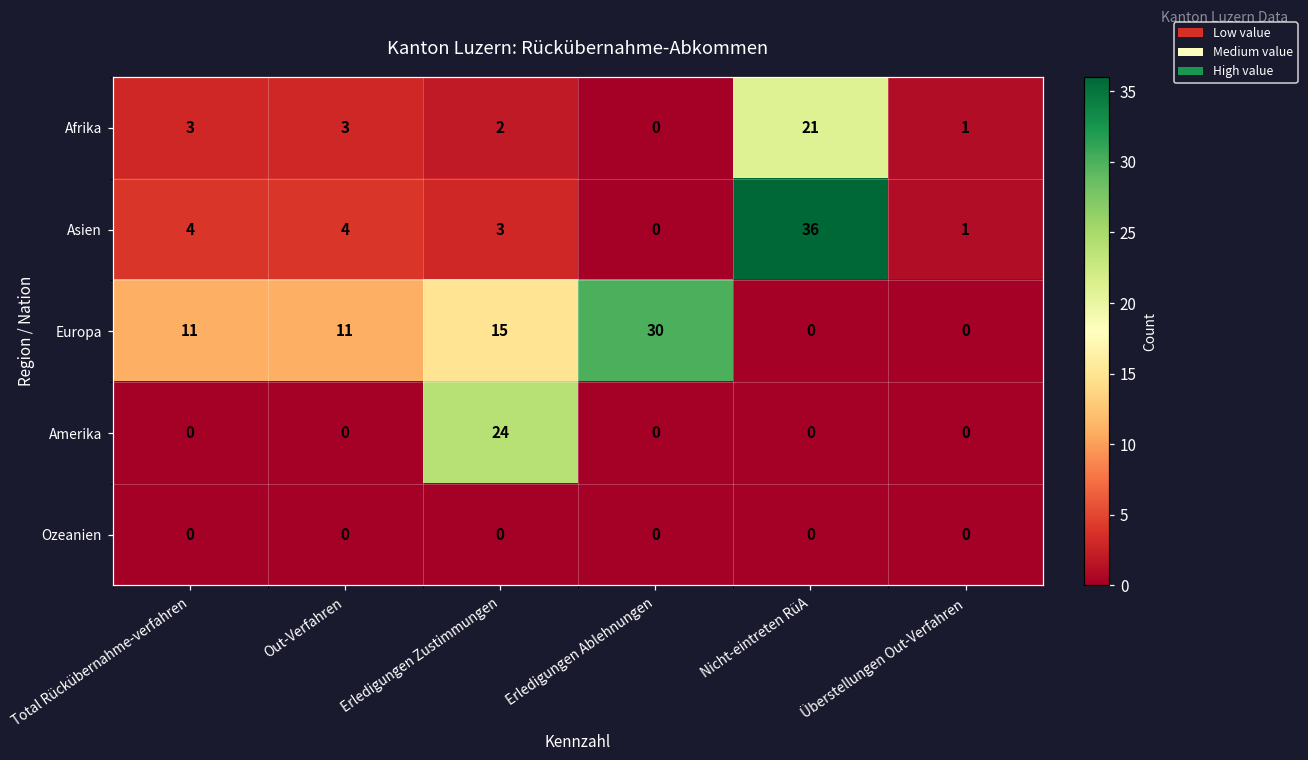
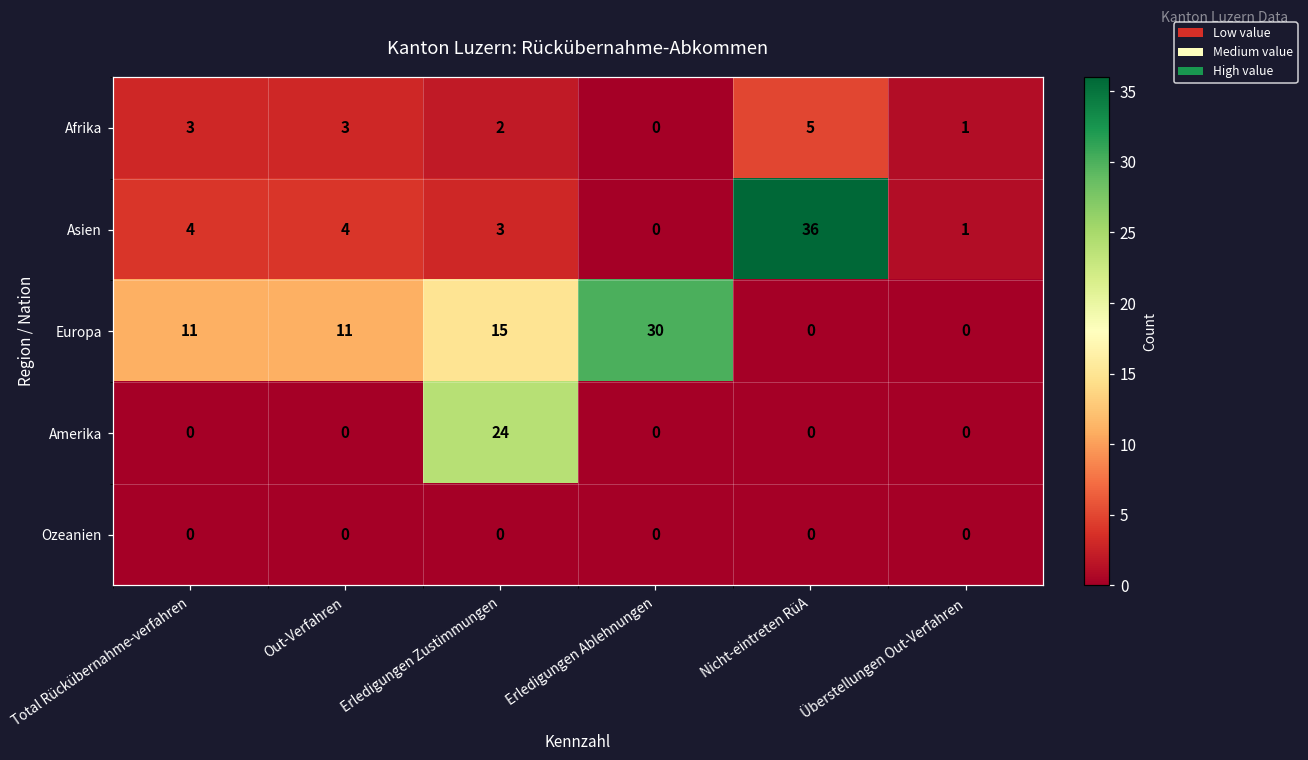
  {
    "Afrika": {
      "Total Rückübernahme-verfahren": 3,
      "Out-Verfahren": 3,
      "Erledigungen Zustimmungen": 2,
      "Erledigungen Ablehnungen": 0,
-     "Nicht-eintreten RüA": 21,
+     "Nicht-eintreten RüA": 5,
      "Überstellungen Out-Verfahren": 1
    },
    "Asien": {
      "Total Rückübernahme-verfahren": 4,
      "Out-Verfahren": 4,
      "Erledigungen Zustimmungen": 3,
      "Erledigungen Ablehnungen": 0,
      "Nicht-eintreten RüA": 36,
      "Überstellungen Out-Verfahren": 1
    },
    "Europa": {
      "Total Rückübernahme-verfahren": 11,
      "Out-Verfahren": 11,
      "Erledigungen Zustimmungen": 15,
      "Erledigungen Ablehnungen": 30,
      "Nicht-eintreten RüA": 0,
      "Überstellungen Out-Verfahren": 0
    },
    "Amerika": {
      "Total Rückübernahme-verfahren": 0,
      "Out-Verfahren": 0,
      "Erledigungen Zustimmungen": 24,
      "Erledigungen Ablehnungen": 0,
      "Nicht-eintreten RüA": 0,
      "Überstellungen Out-Verfahren": 0
    },
    "Ozeanien": {
      "Total Rückübernahme-verfahren": 0,
      "Out-Verfahren": 0,
      "Erledigungen Zustimmungen": 0,
      "Erledigungen Ablehnungen": 0,
      "Nicht-eintreten RüA": 0,
      "Überstellungen Out-Verfahren": 0
    }
  }
